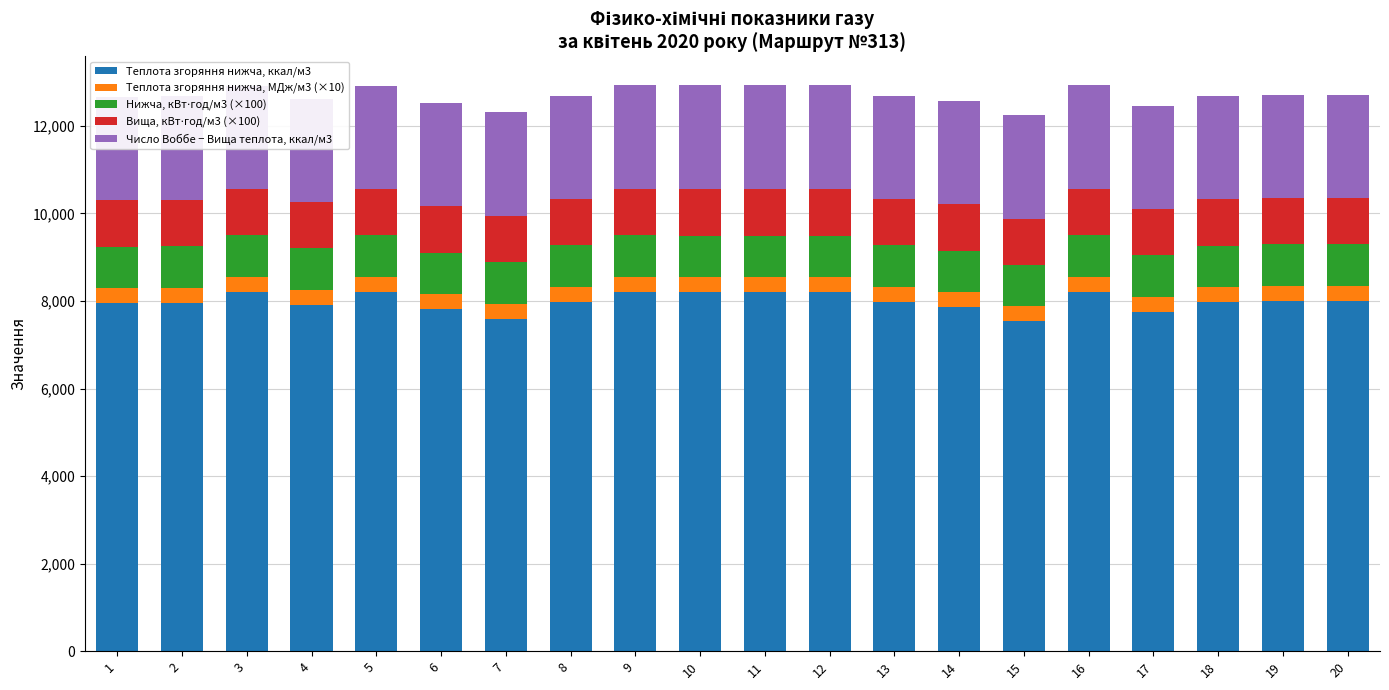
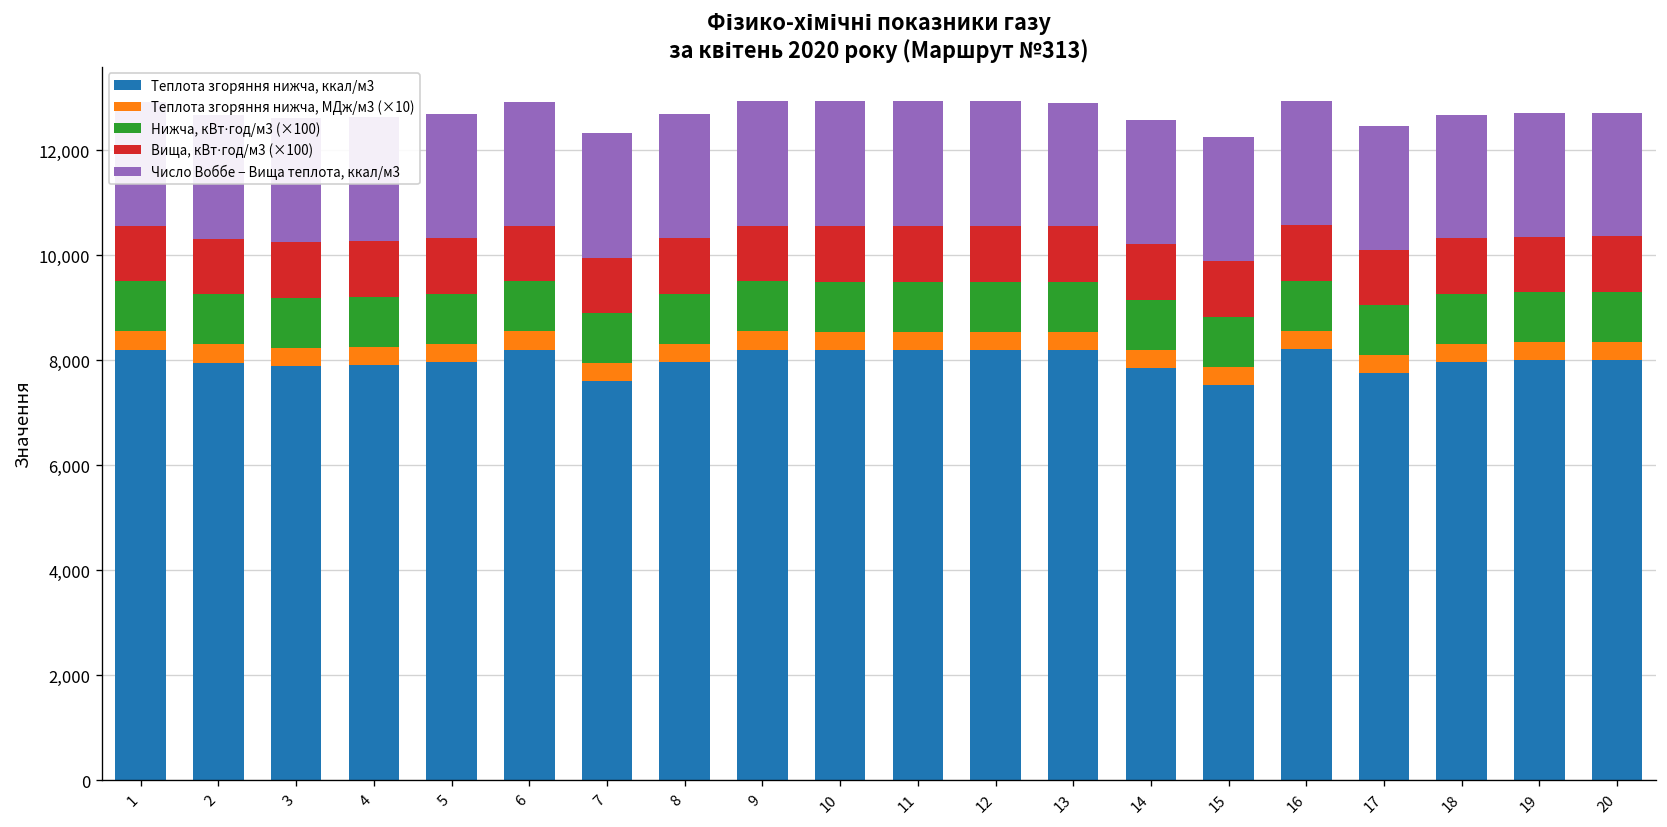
  {
    "Теплота згоряння нижча, ккал/м3": {
-     "1": "7,900",
+     "1": "8,200",
      "2": "8,000",
-     "3": "8,200",
+     "3": "7,900",
      "4": "7,900",
-     "5": "8,200",
-     "6": "7,800",
+     "5": "8,000",
+     "6": "8,200",
      "7": "7,600",
      "8": "8,000",
      "9": "8,200",
      "10": "8,200",
      "11": "8,200",
      "12": "8,200",
-     "13": "8,000",
+     "13": "8,200",
      "14": "7,900",
      "15": "7,500",
      "16": "8,200",
      "17": "7,800",
      "18": "8,000",
      "19": "8,000",
      "20": "8,000"
    },
    "Теплота згоряння нижча, МДж/м3 (×10)": {
      "1": "300",
      "2": "300",
      "3": "300",
      "4": "300",
      "5": "300",
      "6": "300",
      "7": "300",
      "8": "300",
      "9": "300",
      "10": "300",
      "11": "300",
      "12": "300",
      "13": "300",
      "14": "300",
      "15": "300",
      "16": "300",
      "17": "300",
      "18": "300",
      "19": "300",
      "20": "300"
    },
    "Нижча, кВт⋅год/м3 (×100)": {
      "1": "1,000",
      "2": "1,000",
      "3": "1,000",
      "4": "1,000",
      "5": "1,000",
      "6": "1,000",
      "7": "1,000",
      "8": "1,000",
      "9": "1,000",
      "10": "1,000",
      "11": "1,000",
      "12": "1,000",
      "13": "1,000",
      "14": "1,000",
      "15": "1,000",
      "16": "1,000",
      "17": "1,000",
      "18": "1,000",
      "19": "1,000",
      "20": "1,000"
    },
    "Вища, кВт⋅год/м3 (×100)": {
      "1": "1,100",
      "2": "1,100",
      "3": "1,100",
      "4": "1,100",
      "5": "1,100",
      "6": "1,100",
      "7": "1,100",
      "8": "1,100",
      "9": "1,100",
      "10": "1,100",
      "11": "1,100",
      "12": "1,100",
      "13": "1,100",
      "14": "1,100",
      "15": "1,100",
      "16": "1,100",
      "17": "1,100",
      "18": "1,100",
      "19": "1,100",
      "20": "1,100"
    },
    "Число Воббе − Вища теплота, ккал/м3": {
      "5": "2,400",
      "6": "2,400",
      "7": "2,400",
      "8": "2,400",
      "9": "2,400",
      "10": "2,400",
      "11": "2,400",
      "12": "2,400",
      "13": "2,400",
      "14": "2,400",
      "15": "2,400",
      "16": "2,400",
      "17": "2,400",
      "18": "2,400",
      "19": "2,400",
      "20": "2,400"
    }
  }
